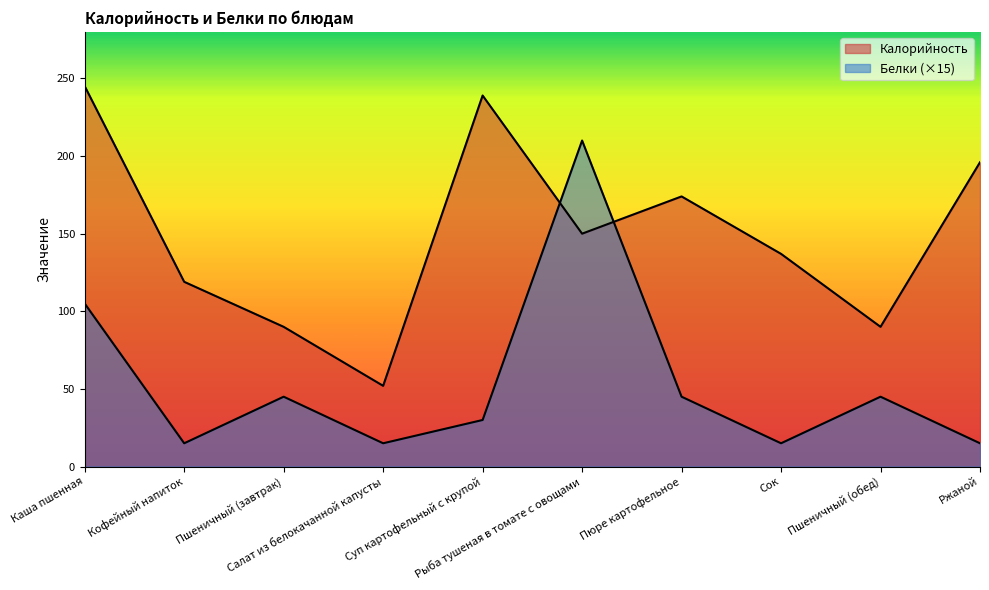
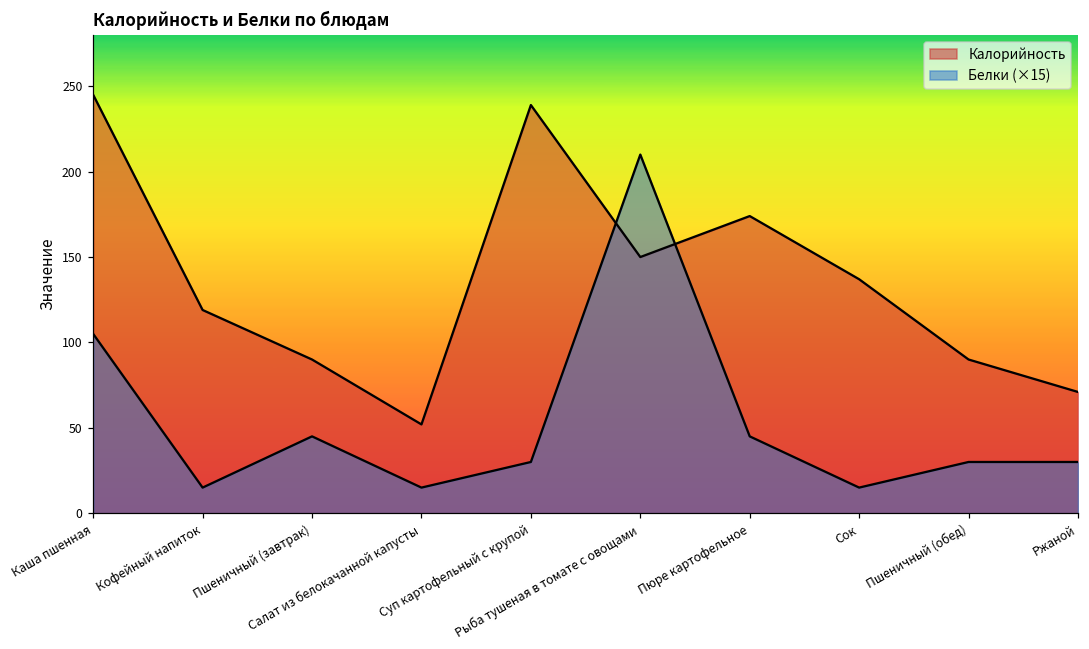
  {
    "Калорийность": {
      "Каша пшенная": 245,
      "Кофейный напиток": 119,
      "Пшеничный (завтрак)": 90,
      "Салат из белокачанной капусты": 52,
      "Суп картофельный с крупой": 239,
      "Рыба тушеная в томате с овощами": 150,
      "Пюре картофельное": 174,
      "Сок": 137,
      "Пшеничный (обед)": 90,
-     "Ржаной": 196
+     "Ржаной": 71
    },
    "Белки (×15)": {
      "Каша пшенная": 105,
      "Кофейный напиток": 15,
      "Пшеничный (завтрак)": 45,
      "Салат из белокачанной капусты": 15,
      "Суп картофельный с крупой": 30,
      "Рыба тушеная в томате с овощами": 210,
      "Пюре картофельное": 45,
      "Сок": 15,
-     "Пшеничный (обед)": 45,
-     "Ржаной": 15
+     "Пшеничный (обед)": 30,
+     "Ржаной": 30
    }
  }
